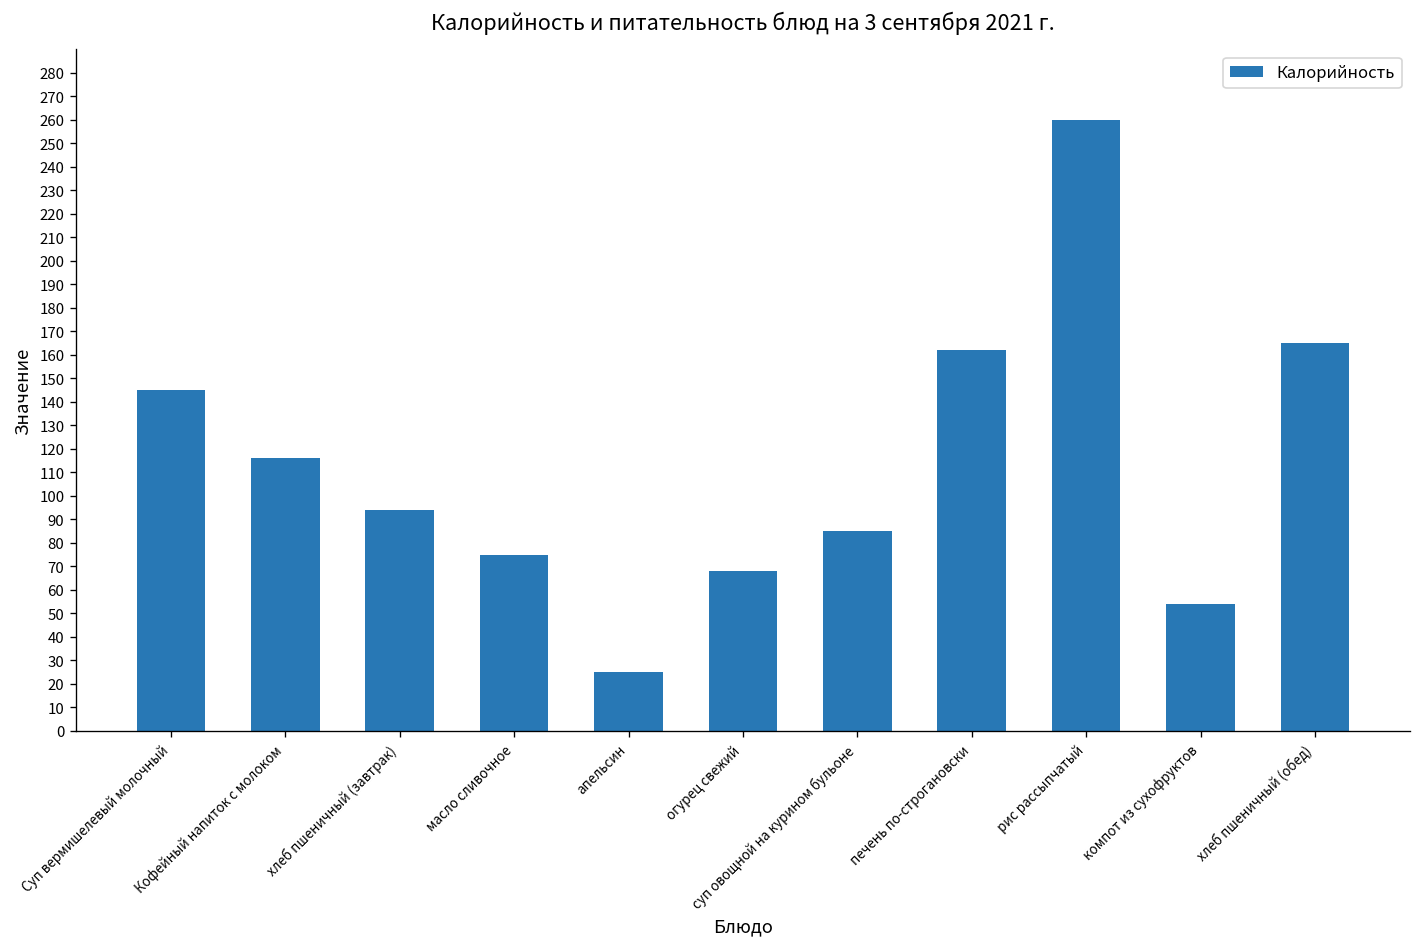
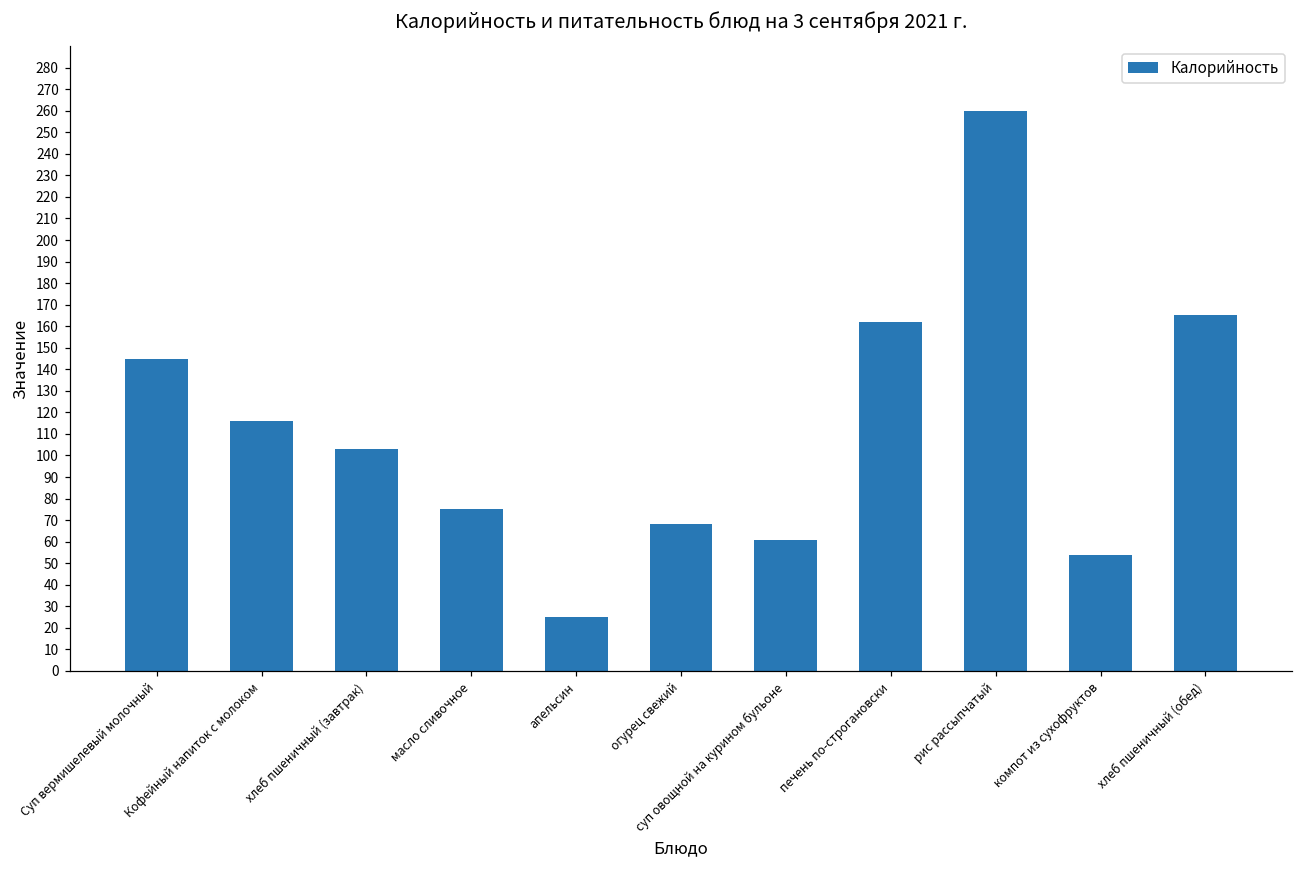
  {
    "Суп вермишелевый молочный": 145,
    "Кофейный напиток с молоком": 116,
-   "хлеб пшеничный (завтрак)": 94,
+   "хлеб пшеничный (завтрак)": 103,
    "масло сливочное": 75,
    "апельсин": 25,
    "огурец свежий": 68,
-   "суп овощной на курином бульоне": 85,
+   "суп овощной на курином бульоне": 61,
    "печень по-строгановски": 162,
    "рис рассыпчатый": 260,
    "компот из сухофруктов": 54,
    "хлеб пшеничный (обед)": 165
  }
